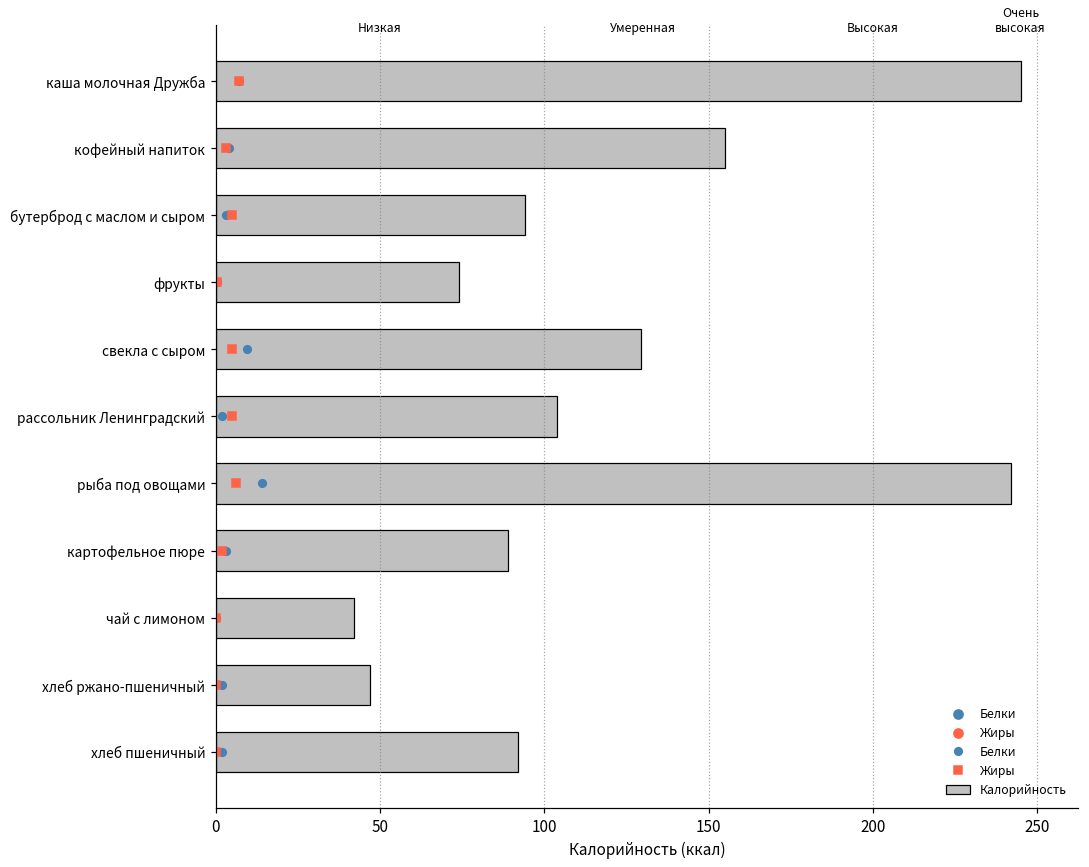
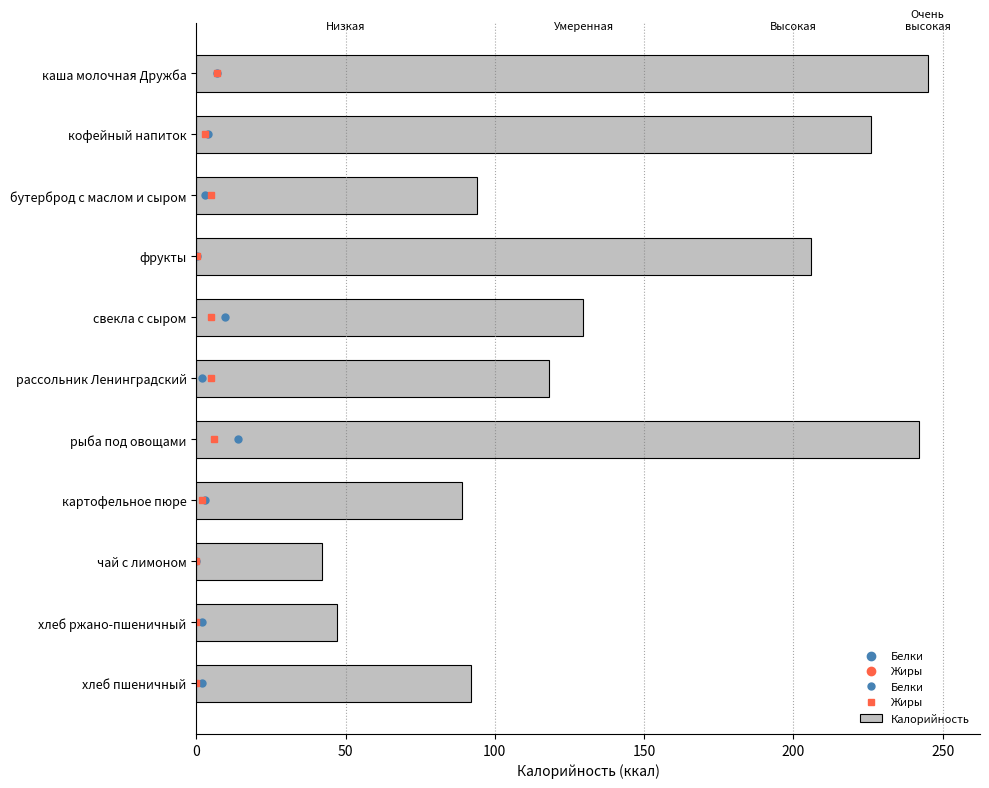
  {
    "Калорийность": {
      "каша молочная Дружба": 245,
-     "кофейный напиток": 155,
+     "кофейный напиток": 226,
      "бутерброд с маслом и сыром": 94,
-     "фрукты": 74,
+     "фрукты": 206,
      "свекла с сыром": 130,
-     "рассольник Ленинградский": 104,
+     "рассольник Ленинградский": 118,
      "рыба под овощами": 242,
      "картофельное пюре": 89,
      "чай с лимоном": 42,
      "хлеб ржано-пшеничный": 47,
      "хлеб пшеничный": 92
    }
  }
